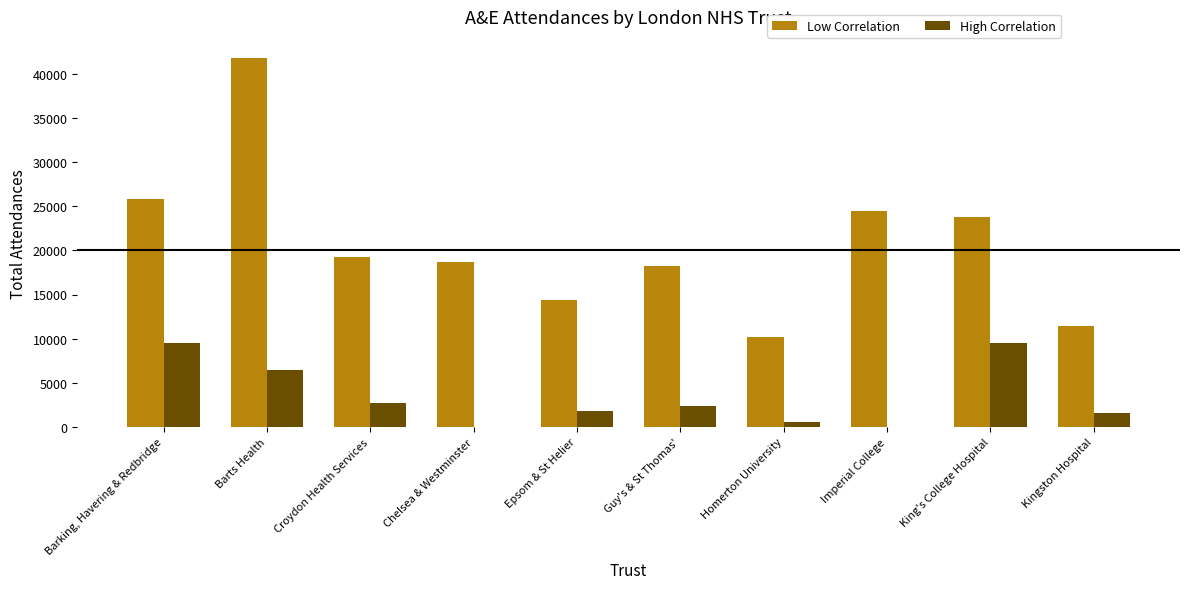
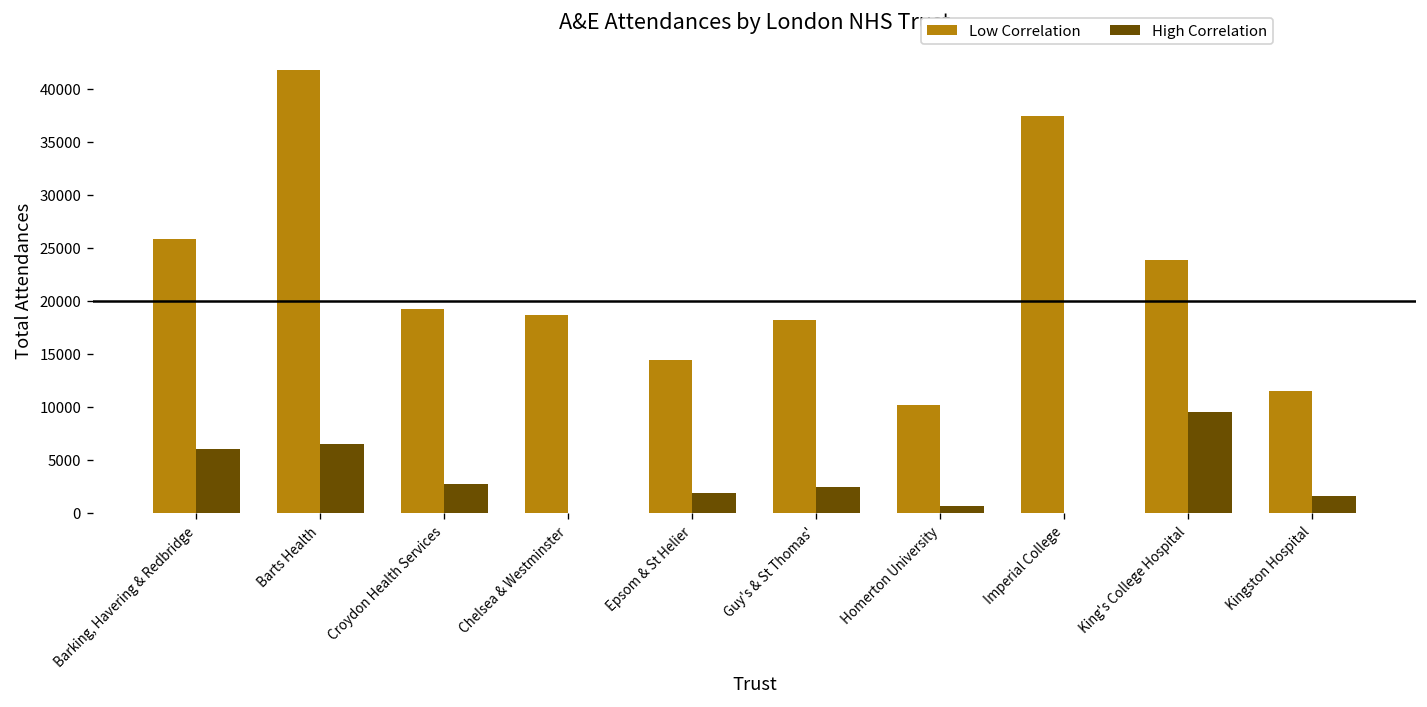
  {
    "Low Correlation": {
      "Barking, Havering & Redbridge": 26000,
      "Barts Health": 42000,
      "Croydon Health Services": 19000,
      "Chelsea & Westminster": 19000,
      "Epsom & St Helier": 14000,
      "Guy's & St Thomas'": 18000,
      "Homerton University": 10000,
-     "Imperial College": 24000,
+     "Imperial College": 37000,
      "King's College Hospital": 24000,
      "Kingston Hospital": 11000
    },
    "High Correlation": {
-     "Barking, Havering & Redbridge": 10000,
+     "Barking, Havering & Redbridge": 6000,
      "Barts Health": 6000,
      "Croydon Health Services": 3000,
      "Chelsea & Westminster": 0,
      "Epsom & St Helier": 2000,
      "Guy's & St Thomas'": 2000,
      "Homerton University": 1000,
      "Imperial College": 0,
      "King's College Hospital": 10000,
      "Kingston Hospital": 2000
    }
  }
